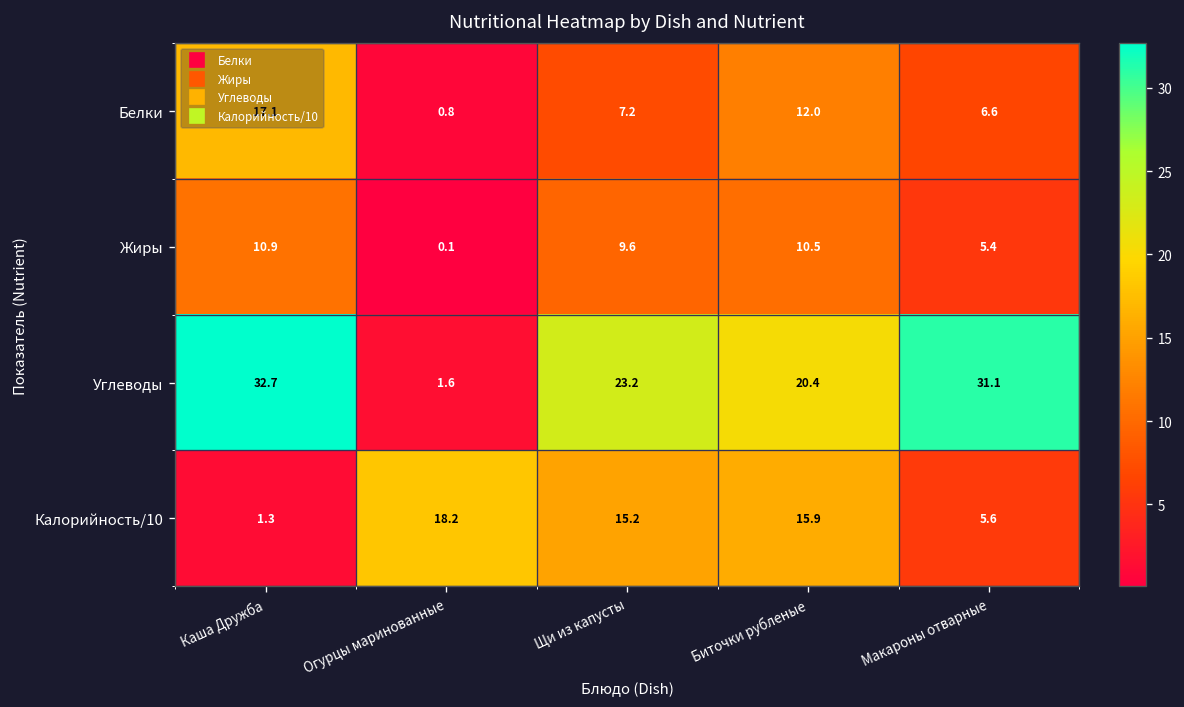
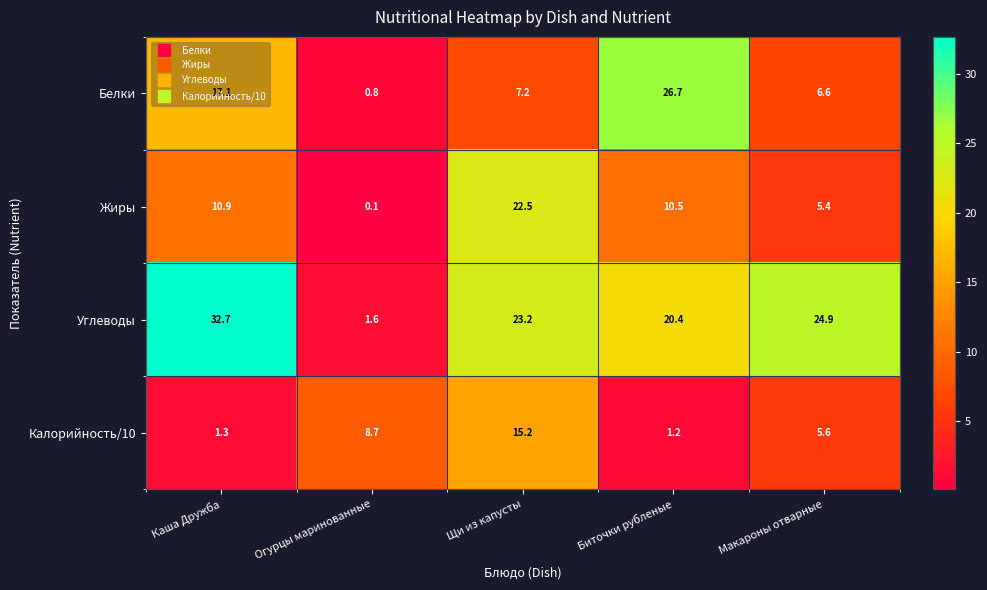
  {
    "Белки": {
      "Огурцы маринованные": 0.8,
      "Щи из капусты": 7.2,
-     "Биточки рубленые": 12.0,
+     "Биточки рубленые": 26.7,
      "Макароны отварные": 6.6
    },
    "Жиры": {
      "Каша Дружба": 10.9,
      "Огурцы маринованные": 0.1,
-     "Щи из капусты": 9.6,
+     "Щи из капусты": 22.5,
      "Биточки рубленые": 10.5,
      "Макароны отварные": 5.4
    },
    "Углеводы": {
      "Каша Дружба": 32.7,
      "Огурцы маринованные": 1.6,
      "Щи из капусты": 23.2,
      "Биточки рубленые": 20.4,
-     "Макароны отварные": 31.1
+     "Макароны отварные": 24.9
    },
    "Калорийность/10": {
      "Каша Дружба": 1.3,
-     "Огурцы маринованные": 18.2,
+     "Огурцы маринованные": 8.7,
      "Щи из капусты": 15.2,
-     "Биточки рубленые": 15.9,
+     "Биточки рубленые": 1.2,
      "Макароны отварные": 5.6
    }
  }
